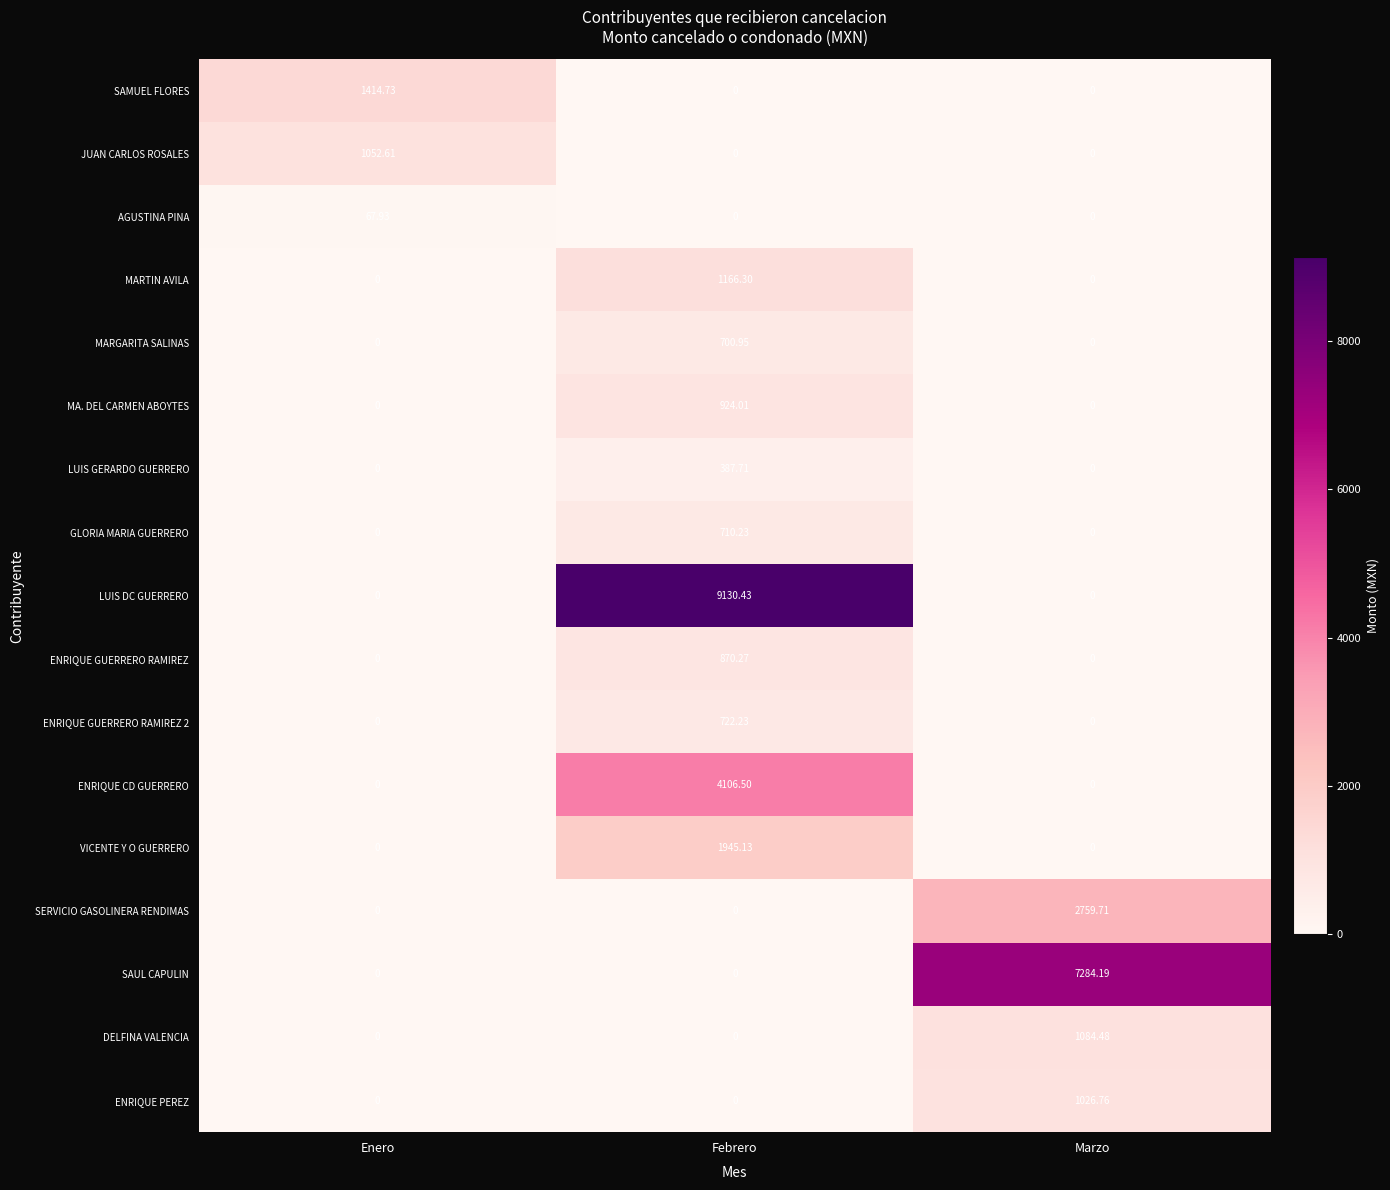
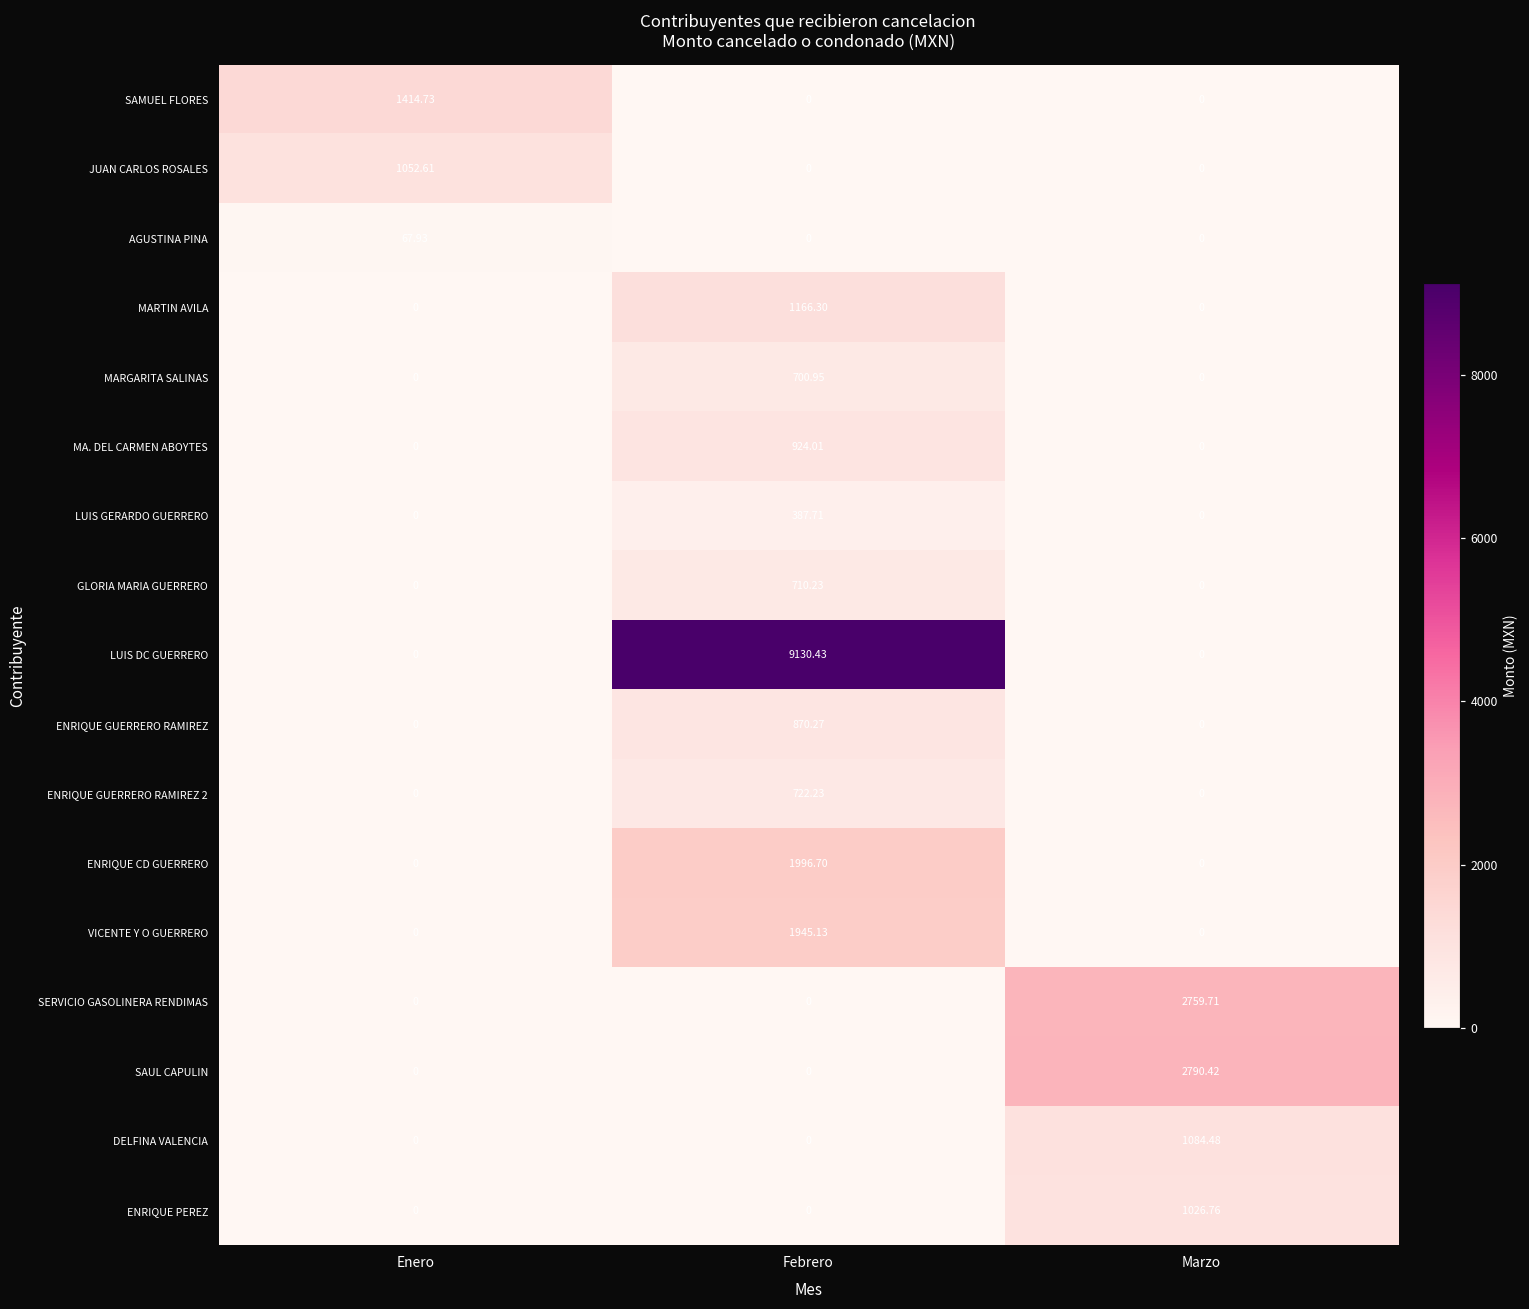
  {
    "LUIS DC GUERRERO": {
      "Febrero": 9130.43
    },
    "ENRIQUE CD GUERRERO": {
-     "Febrero": 4106.50
+     "Febrero": 1996.70
    },
    "VICENTE Y O GUERRERO": {
      "Febrero": 1945.13
    },
    "SERVICIO GASOLINERA RENDIMAS": {
      "Marzo": 2759.71
    },
    "SAUL CAPULIN": {
-     "Marzo": 7284.19
+     "Marzo": 2790.42
    }
  }
